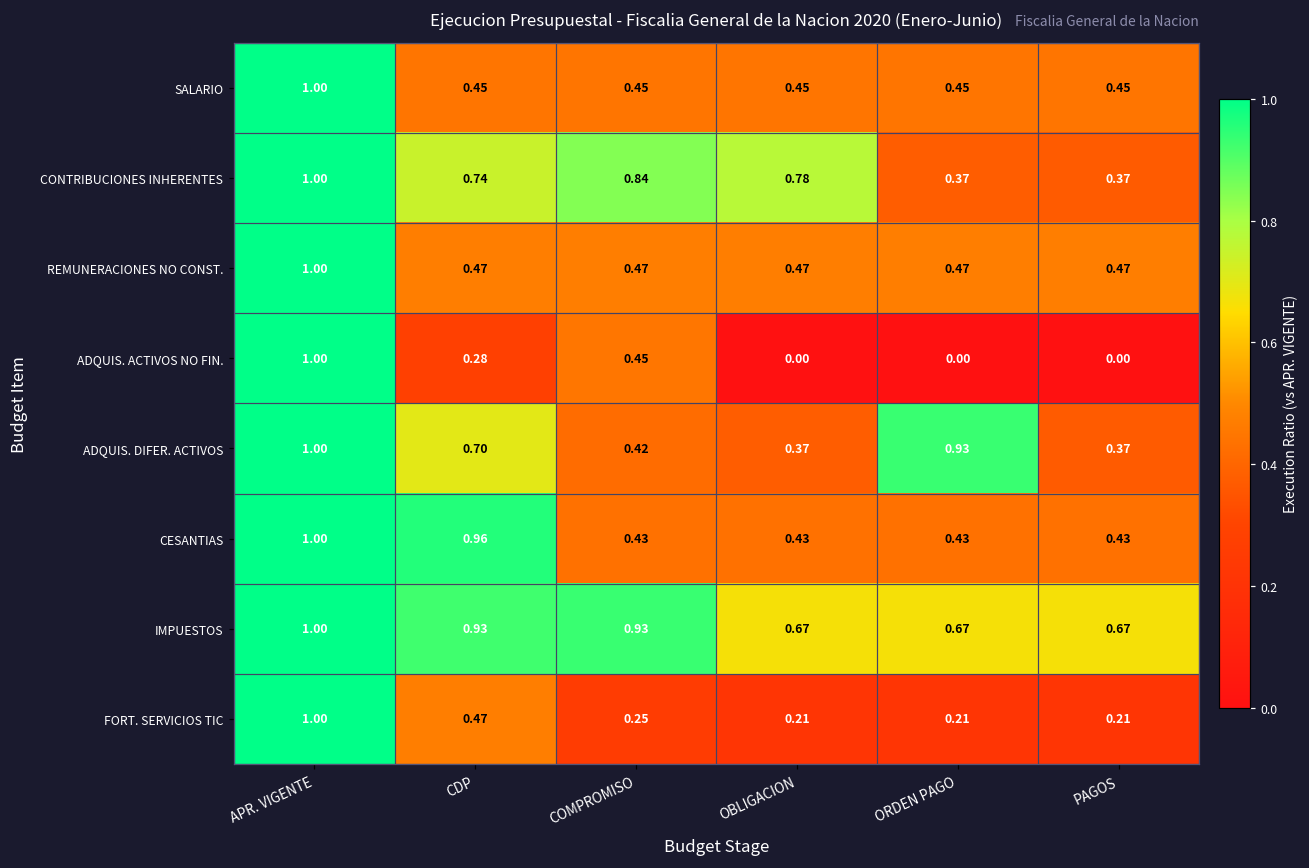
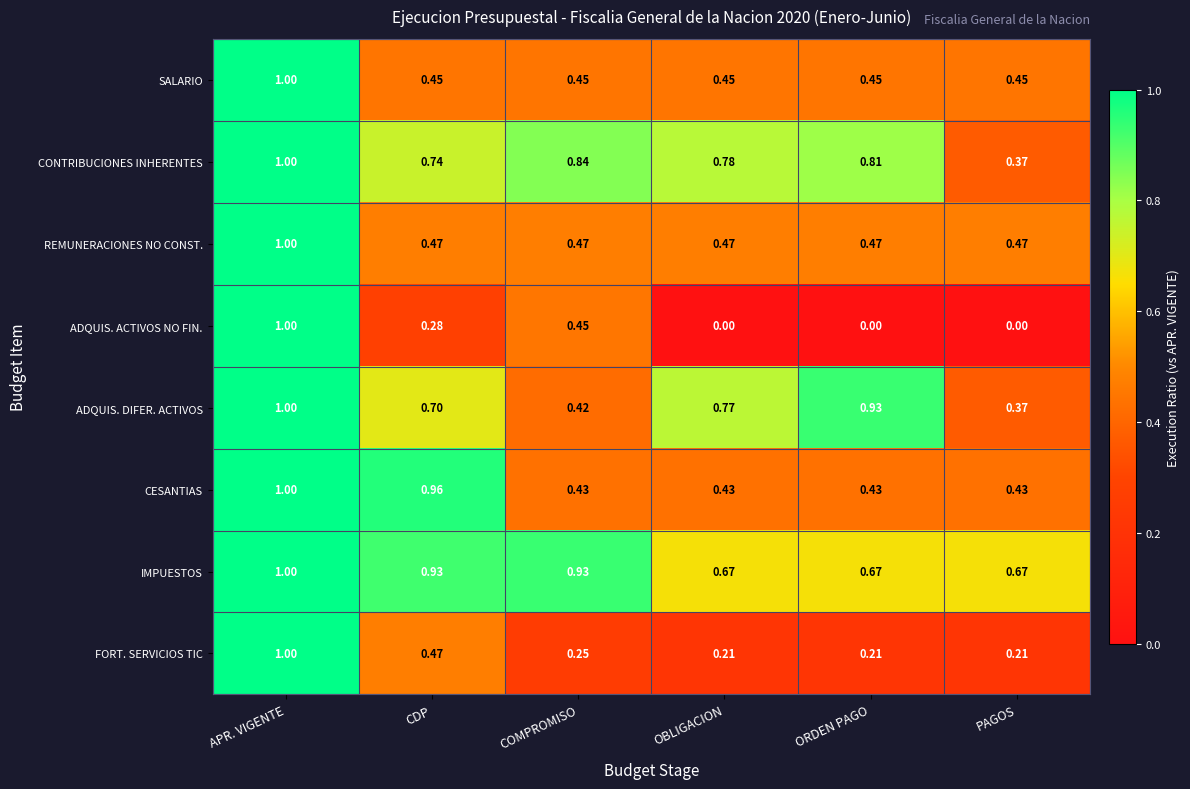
  {
    "SALARIO": {
      "APR. VIGENTE": 1.00,
      "CDP": 0.45,
      "COMPROMISO": 0.45,
      "OBLIGACION": 0.45,
      "ORDEN PAGO": 0.45,
      "PAGOS": 0.45
    },
    "CONTRIBUCIONES INHERENTES": {
      "APR. VIGENTE": 1.00,
      "CDP": 0.74,
      "COMPROMISO": 0.84,
      "OBLIGACION": 0.78,
-     "ORDEN PAGO": 0.37,
+     "ORDEN PAGO": 0.81,
      "PAGOS": 0.37
    },
    "REMUNERACIONES NO CONST.": {
      "APR. VIGENTE": 1.00,
      "CDP": 0.47,
      "COMPROMISO": 0.47,
      "OBLIGACION": 0.47,
      "ORDEN PAGO": 0.47,
      "PAGOS": 0.47
    },
    "ADQUIS. ACTIVOS NO FIN.": {
      "APR. VIGENTE": 1.00,
      "CDP": 0.28,
      "COMPROMISO": 0.45,
      "OBLIGACION": 0.00,
      "ORDEN PAGO": 0.00,
      "PAGOS": 0.00
    },
    "ADQUIS. DIFER. ACTIVOS": {
      "APR. VIGENTE": 1.00,
      "CDP": 0.70,
      "COMPROMISO": 0.42,
-     "OBLIGACION": 0.37,
+     "OBLIGACION": 0.77,
      "ORDEN PAGO": 0.93,
      "PAGOS": 0.37
    },
    "CESANTIAS": {
      "APR. VIGENTE": 1.00,
      "CDP": 0.96,
      "COMPROMISO": 0.43,
      "OBLIGACION": 0.43,
      "ORDEN PAGO": 0.43,
      "PAGOS": 0.43
    },
    "IMPUESTOS": {
      "APR. VIGENTE": 1.00,
      "CDP": 0.93,
      "COMPROMISO": 0.93,
      "OBLIGACION": 0.67,
      "ORDEN PAGO": 0.67,
      "PAGOS": 0.67
    },
    "FORT. SERVICIOS TIC": {
      "APR. VIGENTE": 1.00,
      "CDP": 0.47,
      "COMPROMISO": 0.25,
      "OBLIGACION": 0.21,
      "ORDEN PAGO": 0.21,
      "PAGOS": 0.21
    }
  }
